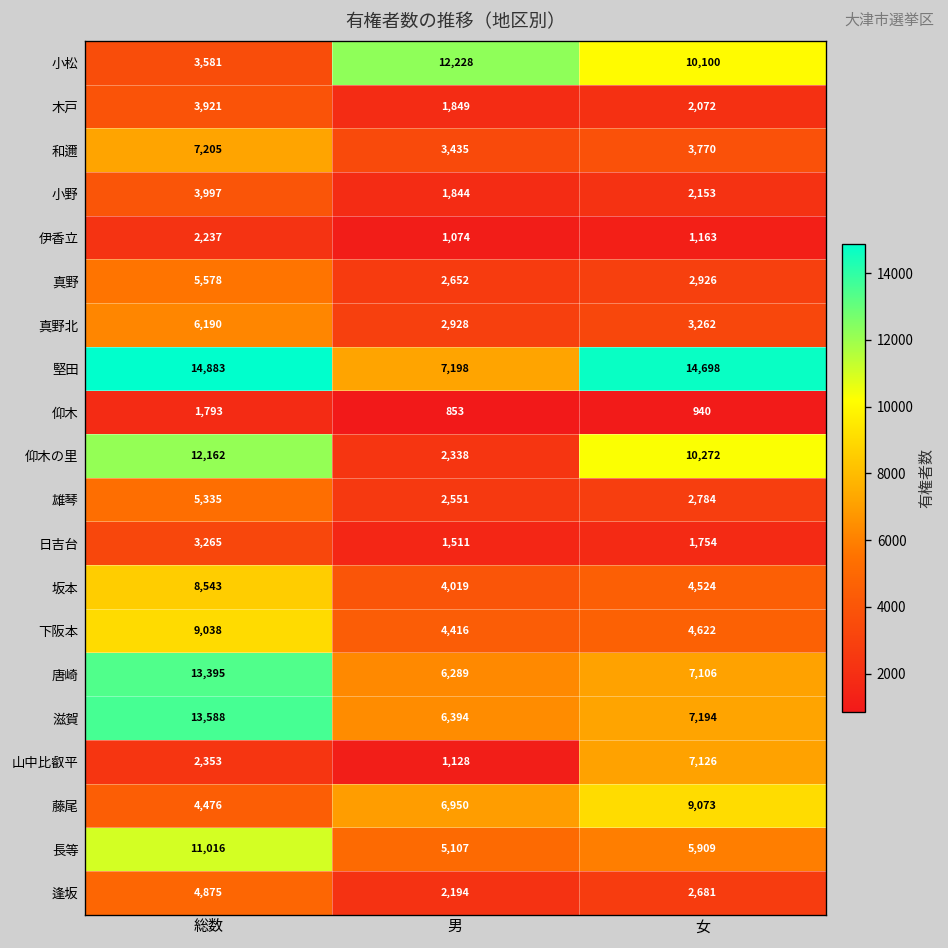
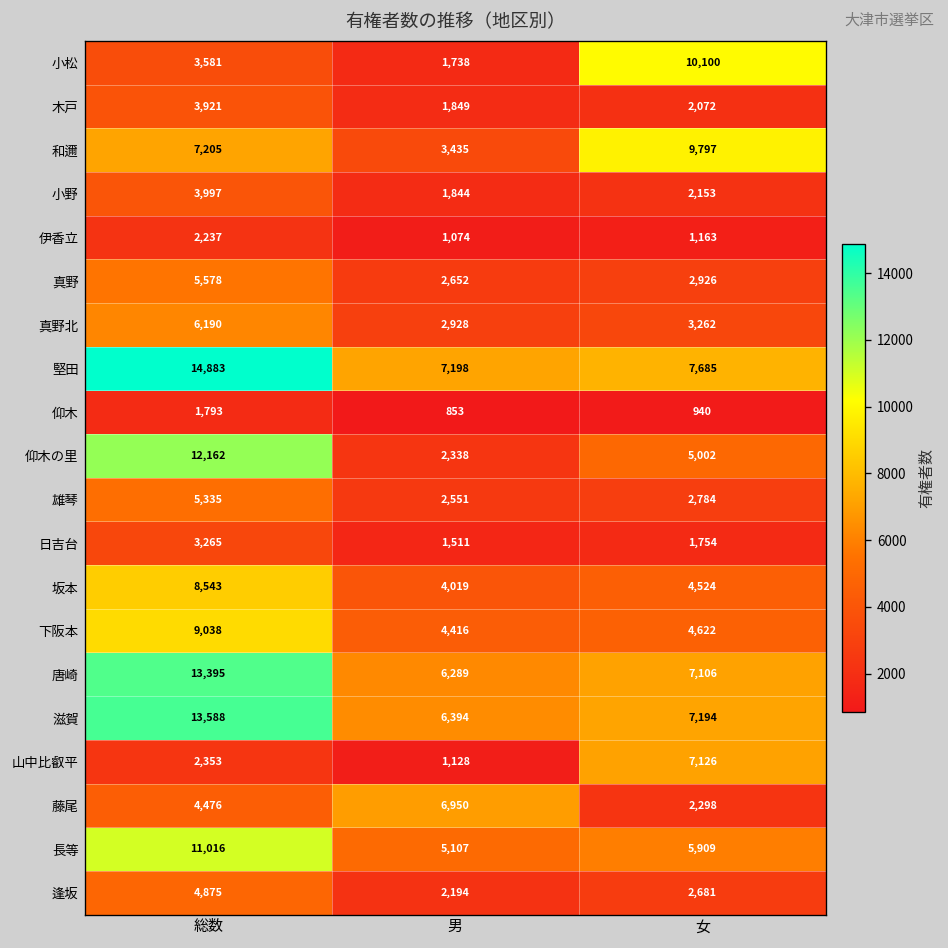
  {
    "小松": {
      "総数": "3,581",
-     "男": "12,228",
+     "男": "1,738",
      "女": "10,100"
    },
    "木戸": {
      "総数": "3,921",
      "男": "1,849",
      "女": "2,072"
    },
    "和邇": {
      "総数": "7,205",
      "男": "3,435",
-     "女": "3,770"
+     "女": "9,797"
    },
    "小野": {
      "総数": "3,997",
      "男": "1,844",
      "女": "2,153"
    },
    "伊香立": {
      "総数": "2,237",
      "男": "1,074",
      "女": "1,163"
    },
    "真野": {
      "総数": "5,578",
      "男": "2,652",
      "女": "2,926"
    },
    "真野北": {
      "総数": "6,190",
      "男": "2,928",
      "女": "3,262"
    },
    "堅田": {
      "総数": "14,883",
      "男": "7,198",
-     "女": "14,698"
+     "女": "7,685"
    },
    "仰木": {
      "総数": "1,793",
      "男": "853",
      "女": "940"
    },
    "仰木の里": {
      "総数": "12,162",
      "男": "2,338",
-     "女": "10,272"
+     "女": "5,002"
    },
    "雄琴": {
      "総数": "5,335",
      "男": "2,551",
      "女": "2,784"
    },
    "日吉台": {
      "総数": "3,265",
      "男": "1,511",
      "女": "1,754"
    },
    "坂本": {
      "総数": "8,543",
      "男": "4,019",
      "女": "4,524"
    },
    "下阪本": {
      "総数": "9,038",
      "男": "4,416",
      "女": "4,622"
    },
    "唐崎": {
      "総数": "13,395",
      "男": "6,289",
      "女": "7,106"
    },
    "滋賀": {
      "総数": "13,588",
      "男": "6,394",
      "女": "7,194"
    },
    "山中比叡平": {
      "総数": "2,353",
      "男": "1,128",
      "女": "7,126"
    },
    "藤尾": {
      "総数": "4,476",
      "男": "6,950",
-     "女": "9,073"
+     "女": "2,298"
    },
    "長等": {
      "総数": "11,016",
      "男": "5,107",
      "女": "5,909"
    },
    "逢坂": {
      "総数": "4,875",
      "男": "2,194",
      "女": "2,681"
    }
  }
